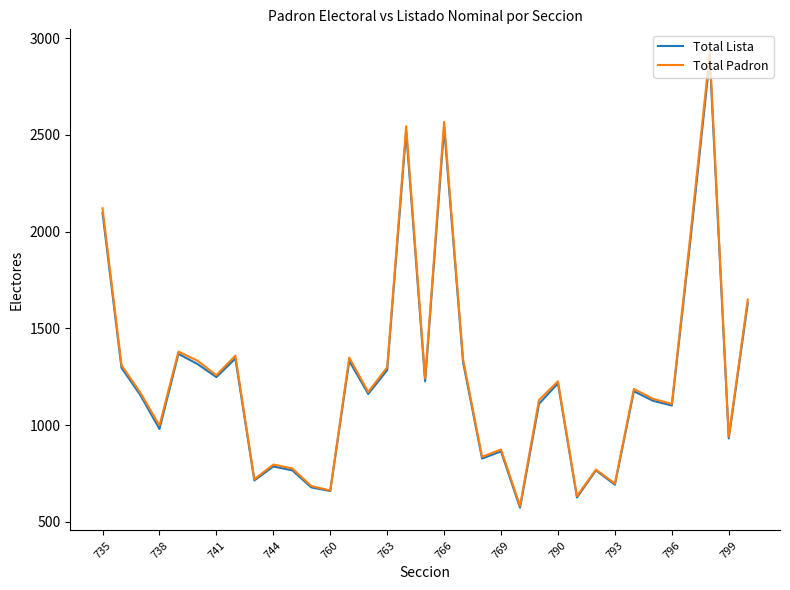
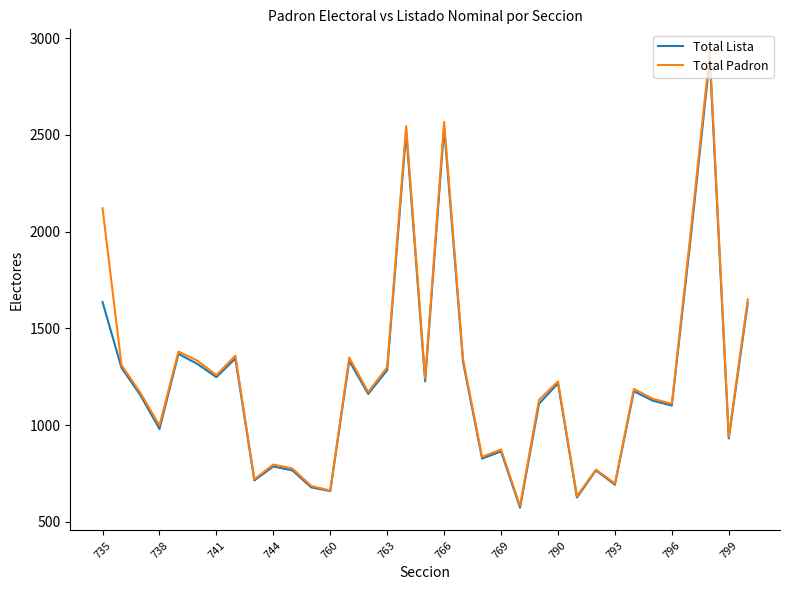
  {
    "Total Lista": {
-     "735": 2100,
+     "735": 1640,
      "738": 980,
      "763": 1280,
      "766": 2540
    },
    "Total Padron": {
      "735": 2120,
      "738": 1000,
      "763": 1300,
      "766": 2570
    }
  }
